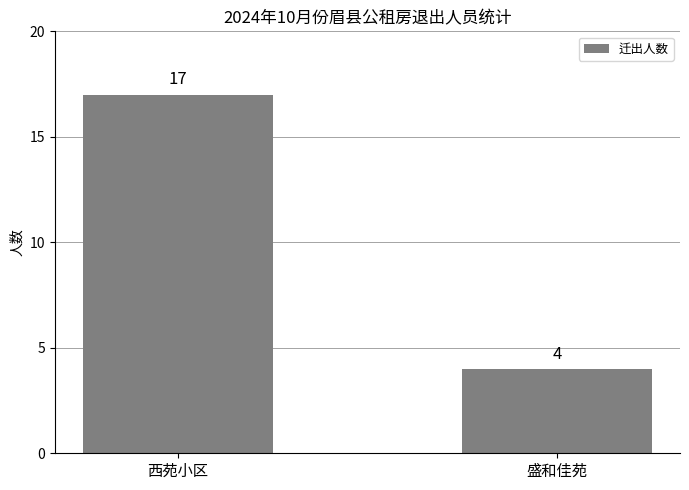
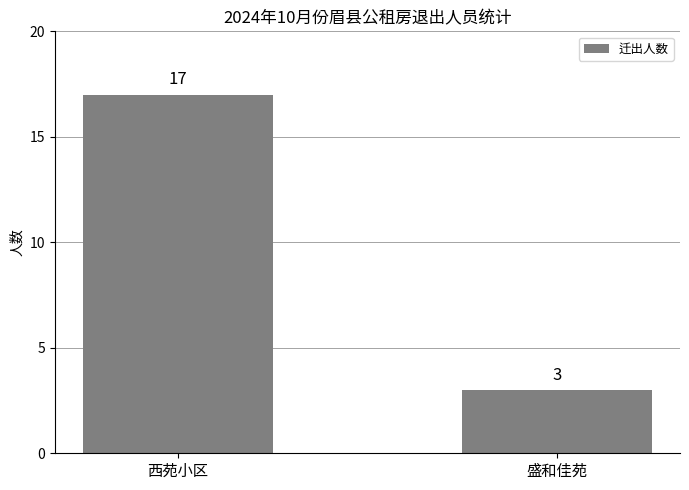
  {
    "西苑小区": 17,
-   "盛和佳苑": 4
+   "盛和佳苑": 3
  }
